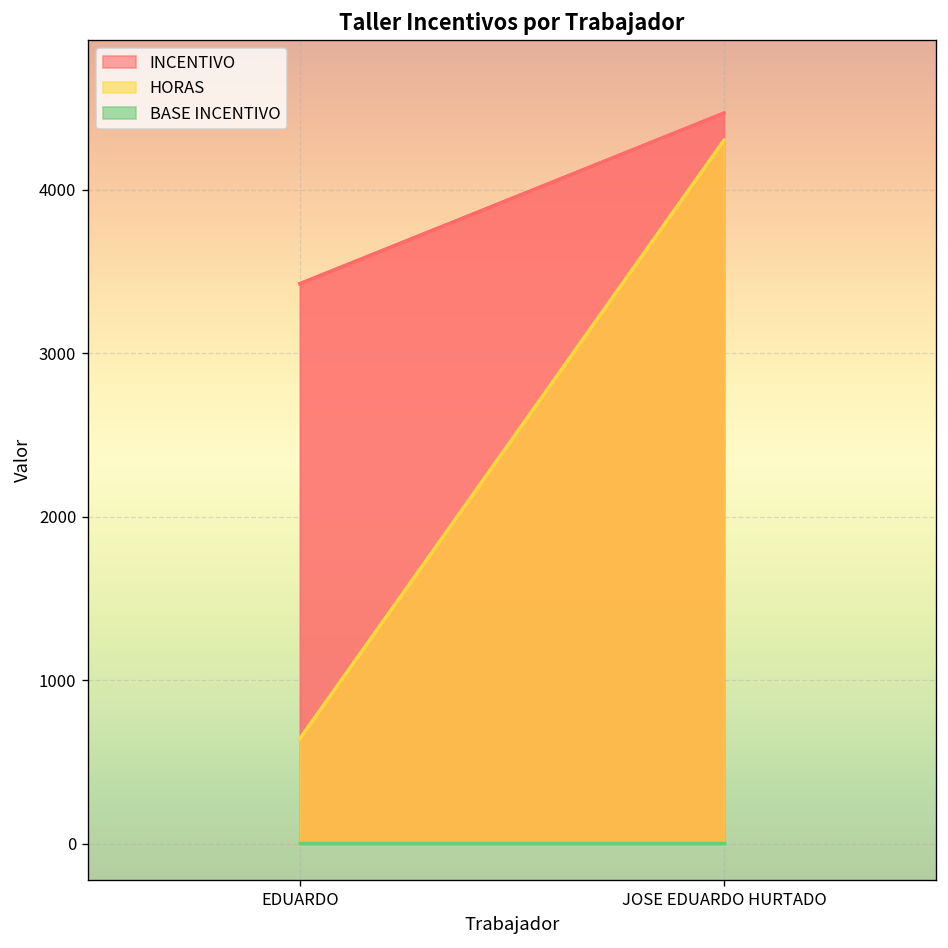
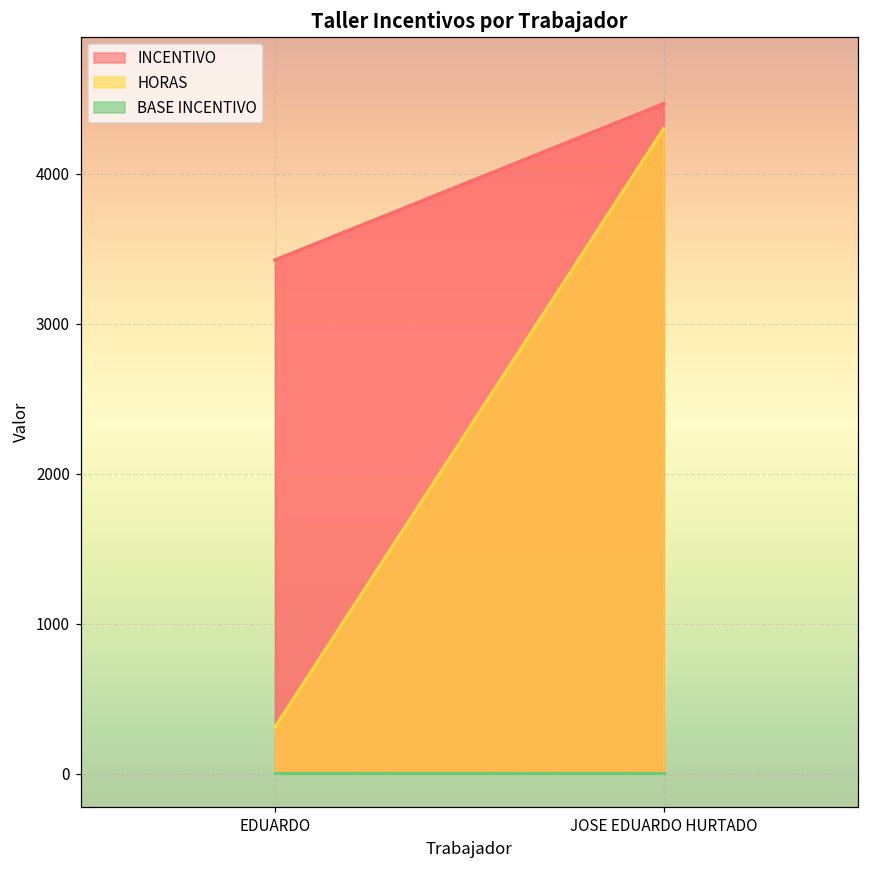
  {
    "INCENTIVO": {
      "EDUARDO": 3430,
      "JOSE EDUARDO HURTADO": 4470
    },
    "HORAS": {
-     "EDUARDO": 640,
+     "EDUARDO": 310,
      "JOSE EDUARDO HURTADO": 4300
    },
    "BASE INCENTIVO": {
      "EDUARDO": 10,
      "JOSE EDUARDO HURTADO": 10
    }
  }
